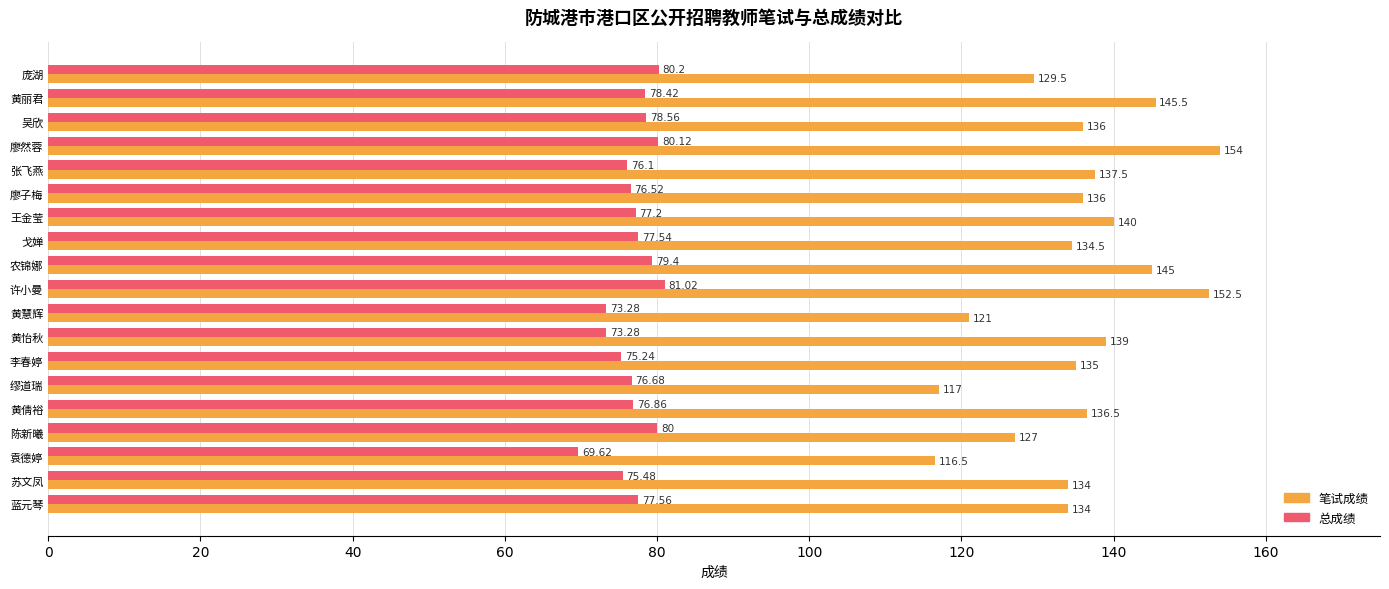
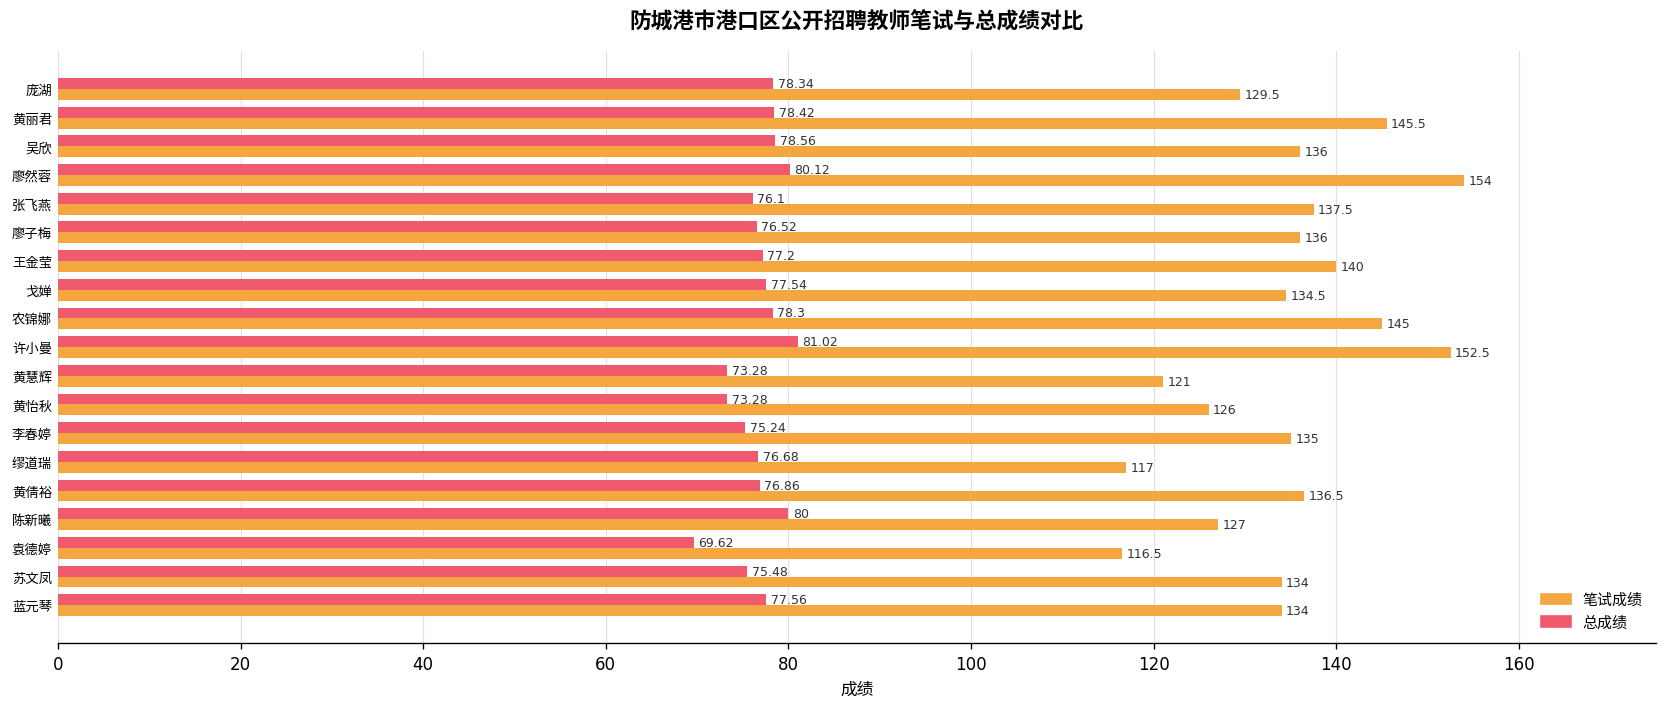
  {
    "笔试成绩": {
      "庞湖": 129.5,
      "黄丽君": 145.5,
      "吴欣": 136,
      "廖然蓉": 154,
      "张飞燕": 137.5,
      "廖子梅": 136,
      "王金莹": 140,
      "戈婵": 134.5,
      "农锦娜": 145,
      "许小曼": 152.5,
      "黄慧辉": 121,
-     "黄怡秋": 139,
+     "黄怡秋": 126,
      "李春婷": 135,
      "缪道瑞": 117,
      "黄倩裕": 136.5,
      "陈新曦": 127,
      "袁德婷": 116.5,
      "苏文凤": 134,
      "蓝元琴": 134
    },
    "总成绩": {
-     "庞湖": 80.2,
+     "庞湖": 78.34,
      "黄丽君": 78.42,
      "吴欣": 78.56,
      "廖然蓉": 80.12,
      "张飞燕": 76.1,
      "廖子梅": 76.52,
      "王金莹": 77.2,
      "戈婵": 77.54,
-     "农锦娜": 79.4,
+     "农锦娜": 78.3,
      "许小曼": 81.02,
      "黄慧辉": 73.28,
      "黄怡秋": 73.28,
      "李春婷": 75.24,
      "缪道瑞": 76.68,
      "黄倩裕": 76.86,
      "陈新曦": 80,
      "袁德婷": 69.62,
      "苏文凤": 75.48,
      "蓝元琴": 77.56
    }
  }
